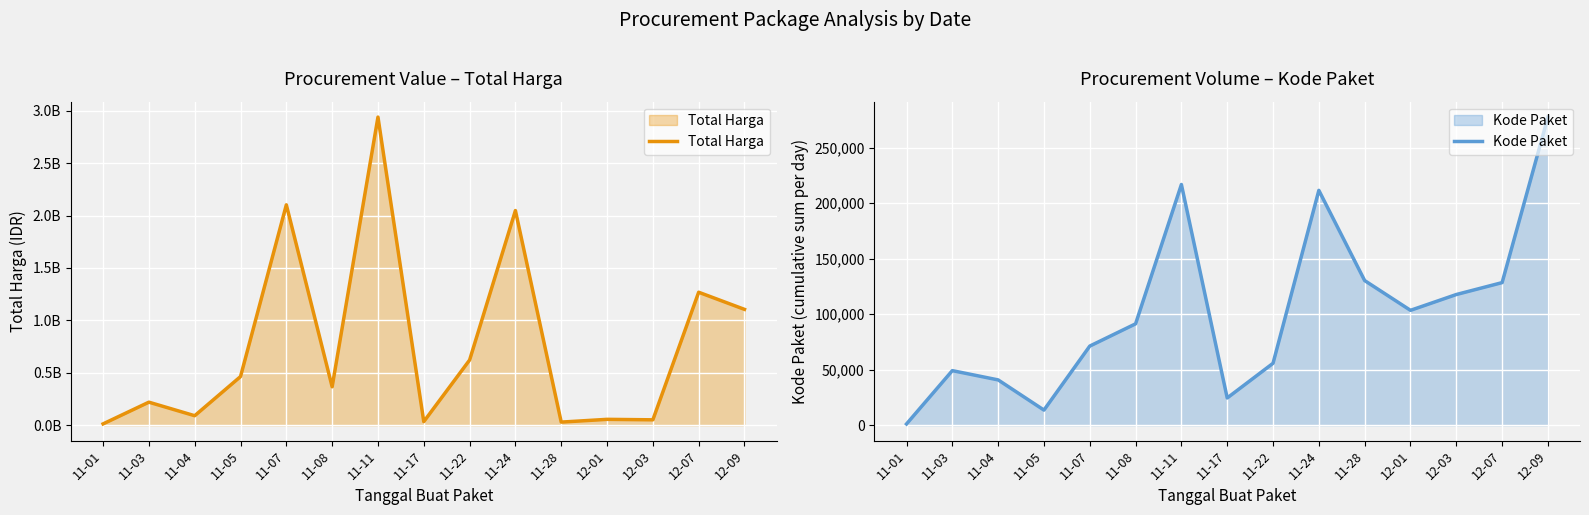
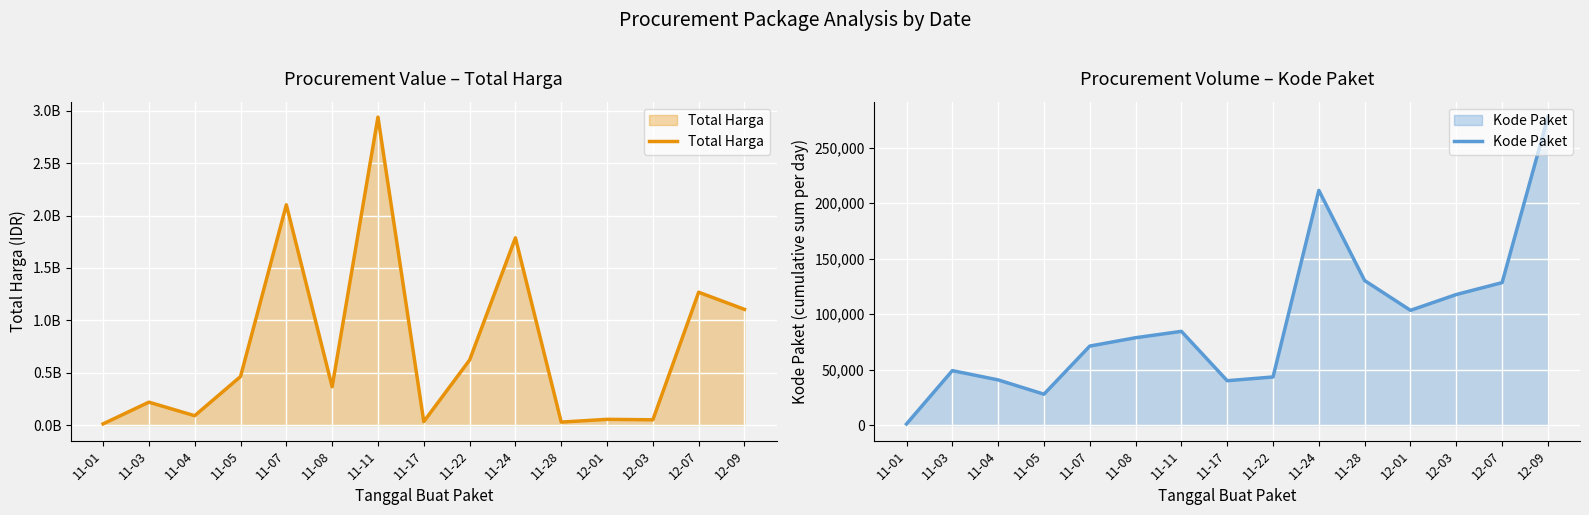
  {
    "Procurement Value – Total Harga": {
      "11-01": "10000000",
      "11-03": "220000000",
      "11-04": "90000000",
      "11-05": "460000000",
      "11-07": "2100000000",
      "11-08": "370000000",
      "11-11": "2940000000",
      "11-17": "30000000",
      "11-22": "620000000",
-     "11-24": "2050000000",
+     "11-24": "1790000000",
      "11-28": "30000000",
      "12-01": "60000000",
      "12-03": "50000000",
      "12-07": "1270000000",
      "12-09": "1100000000"
    },
    "Procurement Volume – Kode Paket": {
      "11-01": "1,000",
      "11-03": "49,000",
      "11-04": "41,000",
-     "11-05": "14,000",
+     "11-05": "28,000",
      "11-07": "71,000",
-     "11-08": "91,000",
-     "11-11": "217,000",
-     "11-17": "25,000",
-     "11-22": "56,000",
+     "11-08": "79,000",
+     "11-11": "85,000",
+     "11-17": "40,000",
+     "11-22": "43,000",
      "11-24": "212,000",
      "11-28": "130,000",
      "12-01": "104,000",
      "12-03": "118,000",
      "12-07": "129,000"
    }
  }
